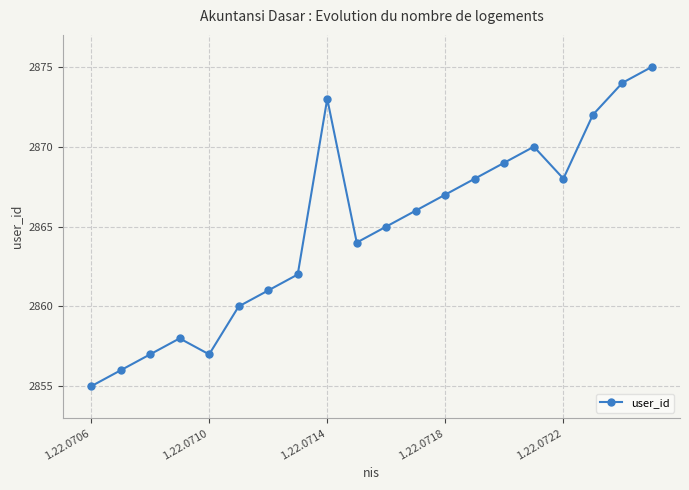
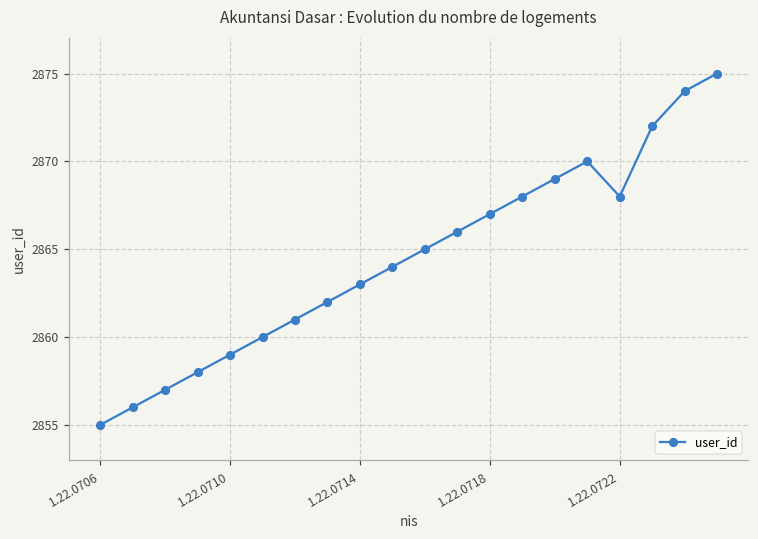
  {
    "1.22.0706": 2855,
-   "1.22.0710": 2857,
-   "1.22.0714": 2873,
+   "1.22.0710": 2859,
+   "1.22.0714": 2863,
    "1.22.0718": 2867,
    "1.22.0722": 2868
  }
